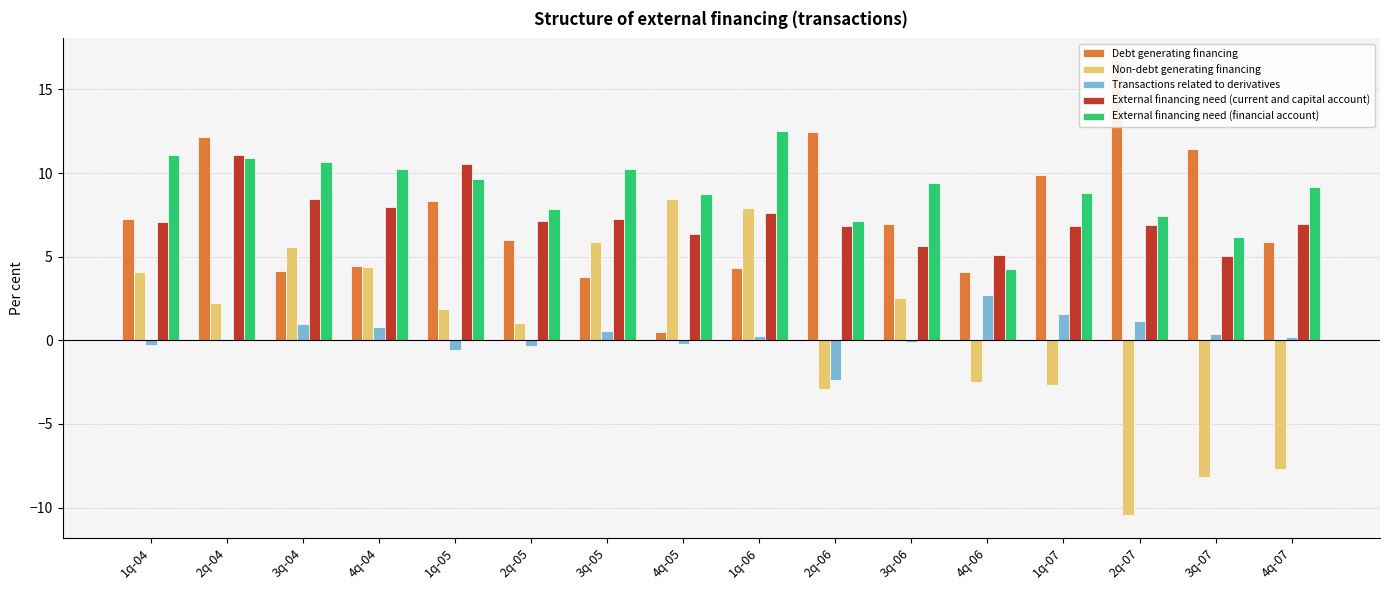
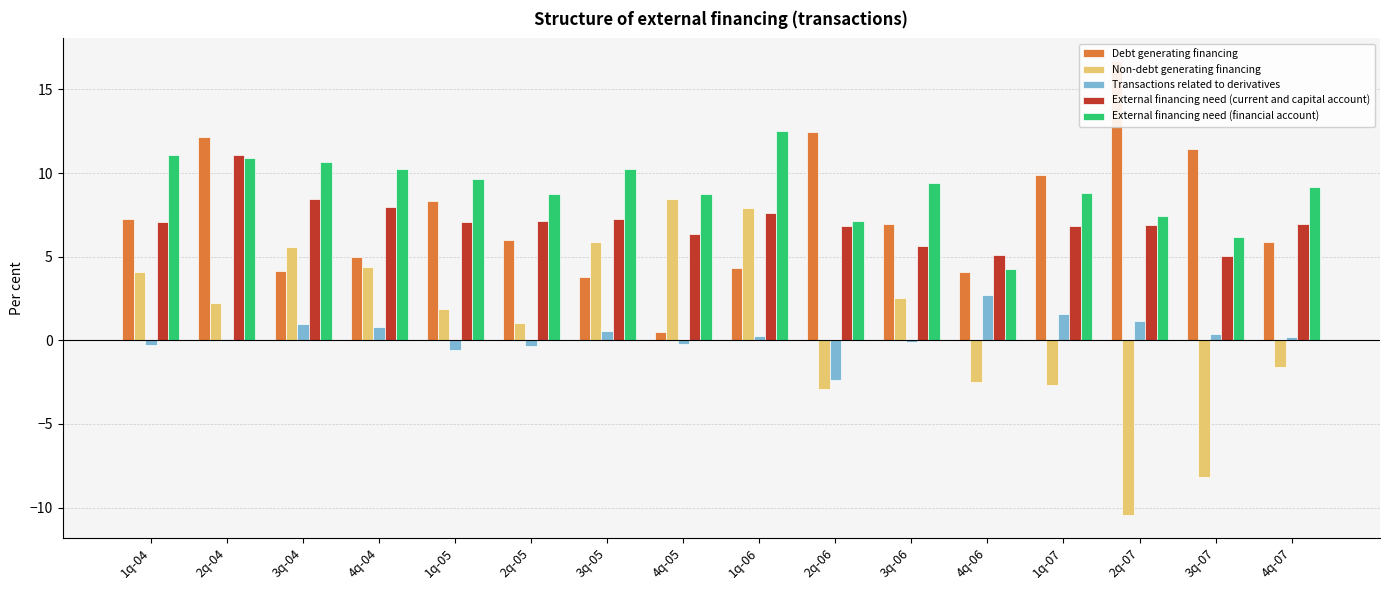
  {
    "Debt generating financing": {
      "1q-04": 7.3,
      "2q-04": 12.2,
      "3q-04": 4.2,
-     "4q-04": 4.5,
+     "4q-04": 5.0,
      "1q-05": 8.3,
      "2q-05": 6.0,
      "3q-05": 3.8,
      "4q-05": 0.5,
      "1q-06": 4.3,
      "2q-06": 12.5,
      "3q-06": 6.9,
      "4q-06": 4.1,
      "1q-07": 9.9,
      "3q-07": 11.5,
      "4q-07": 5.9
    },
    "Non-debt generating financing": {
      "1q-04": 4.1,
      "2q-04": 2.2,
      "3q-04": 5.6,
      "4q-04": 4.4,
      "1q-05": 1.9,
      "2q-05": 1.0,
      "3q-05": 5.9,
      "4q-05": 8.5,
      "1q-06": 7.9,
      "2q-06": -2.9,
      "3q-06": 2.5,
      "4q-06": -2.5,
      "1q-07": -2.7,
      "2q-07": -10.4,
      "3q-07": -8.2,
-     "4q-07": -7.7
+     "4q-07": -1.6
    },
    "Transactions related to derivatives": {
      "1q-04": -0.3,
      "3q-04": 1.0,
      "4q-04": 0.8,
      "1q-05": -0.6,
      "2q-05": -0.3,
      "3q-05": 0.6,
      "4q-05": -0.2,
      "1q-06": 0.3,
      "2q-06": -2.4,
      "4q-06": 2.7,
      "1q-07": 1.6,
      "2q-07": 1.2,
      "3q-07": 0.4,
      "4q-07": 0.2
    },
    "External financing need (current and capital account)": {
      "1q-04": 7.1,
      "2q-04": 11.1,
      "3q-04": 8.5,
      "4q-04": 8.0,
-     "1q-05": 10.5,
+     "1q-05": 7.1,
      "2q-05": 7.2,
      "3q-05": 7.3,
      "4q-05": 6.3,
      "1q-06": 7.6,
      "2q-06": 6.8,
      "3q-06": 5.7,
      "4q-06": 5.1,
      "1q-07": 6.9,
      "2q-07": 6.9,
      "3q-07": 5.0,
      "4q-07": 6.9
    },
    "External financing need (financial account)": {
      "1q-04": 11.1,
      "2q-04": 10.9,
      "3q-04": 10.7,
      "4q-04": 10.2,
      "1q-05": 9.6,
-     "2q-05": 7.9,
+     "2q-05": 8.8,
      "3q-05": 10.3,
      "4q-05": 8.7,
      "1q-06": 12.5,
      "2q-06": 7.2,
      "3q-06": 9.4,
      "4q-06": 4.3,
      "1q-07": 8.8,
      "2q-07": 7.4,
      "3q-07": 6.2,
      "4q-07": 9.1
    }
  }
